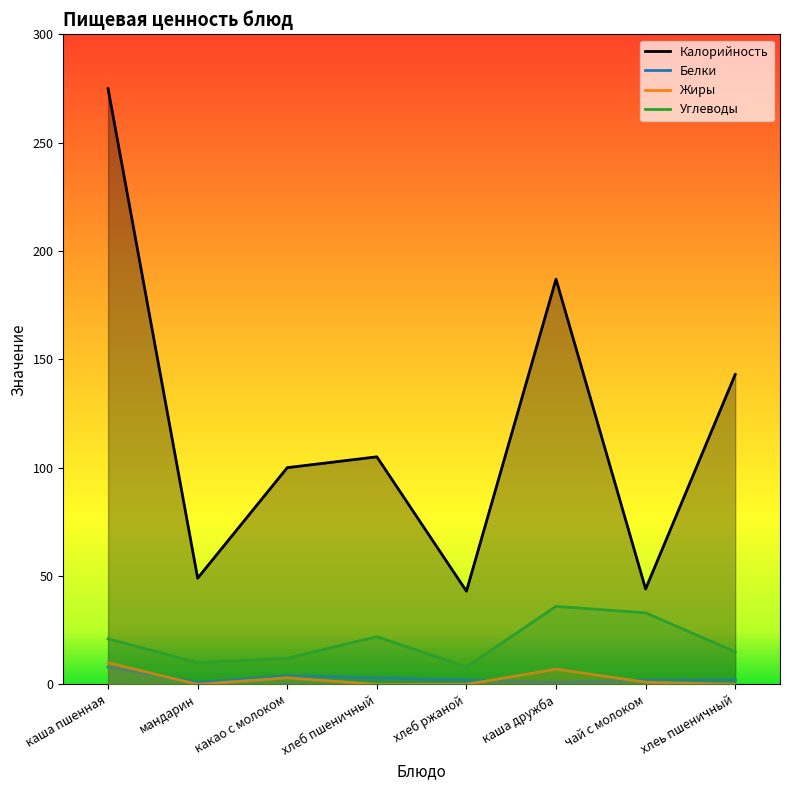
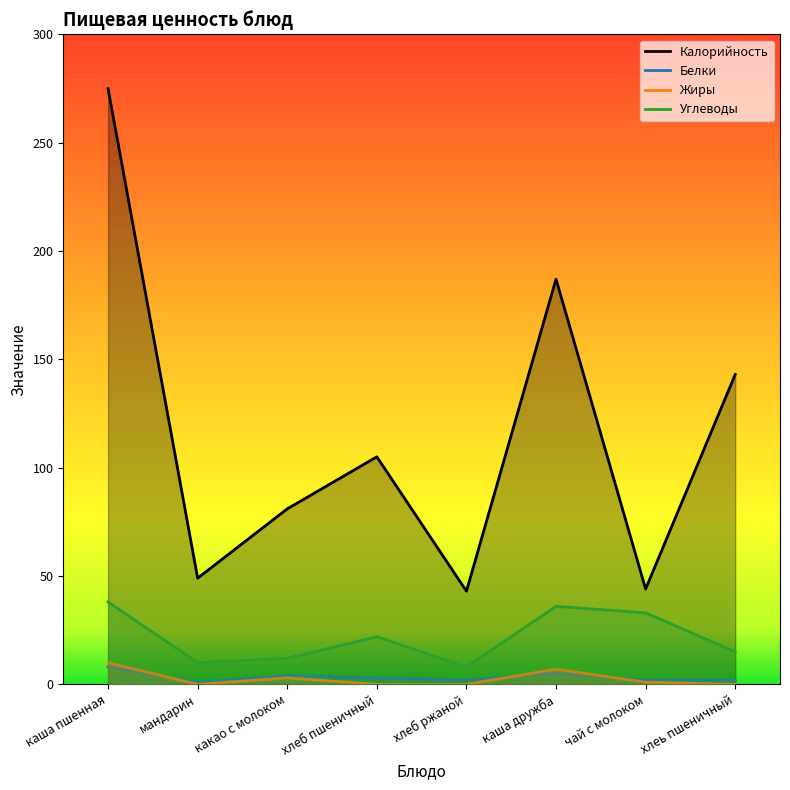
  {
    "Калорийность": {
      "каша пшенная": 275,
      "мандарин": 49,
-     "какао с молоком": 100,
+     "какао с молоком": 81,
      "хлеб пшеничный": 105,
      "хлеб ржаной": 43,
      "каша дружба": 187,
      "чай с молоком": 44,
      "хлеь пшеничный": 143
    },
    "Белки": {
      "каша пшенная": 8,
      "хлеб пшеничный": 3,
      "хлеб ржаной": 2,
-     "каша дружба": 1,
+     "каша дружба": 5,
      "хлеь пшеничный": 2
    },
    "Жиры": {
      "каша пшенная": 10,
      "хлеб пшеничный": 0,
      "хлеб ржаной": 0,
      "каша дружба": 7,
      "хлеь пшеничный": 0
    },
    "Углеводы": {
-     "каша пшенная": 21,
+     "каша пшенная": 38,
      "мандарин": 10,
      "какао с молоком": 12,
      "хлеб пшеничный": 22,
      "хлеб ржаной": 8,
      "каша дружба": 36,
      "чай с молоком": 33,
      "хлеь пшеничный": 15
    }
  }
